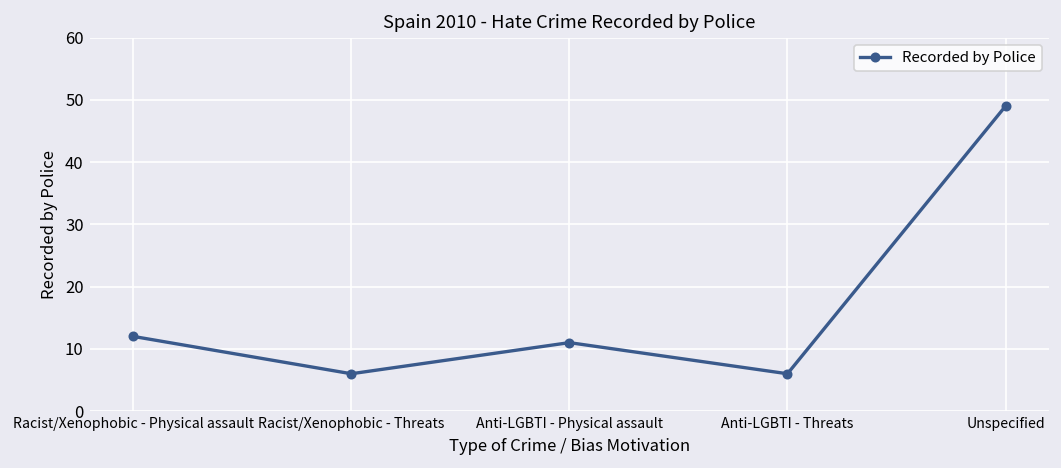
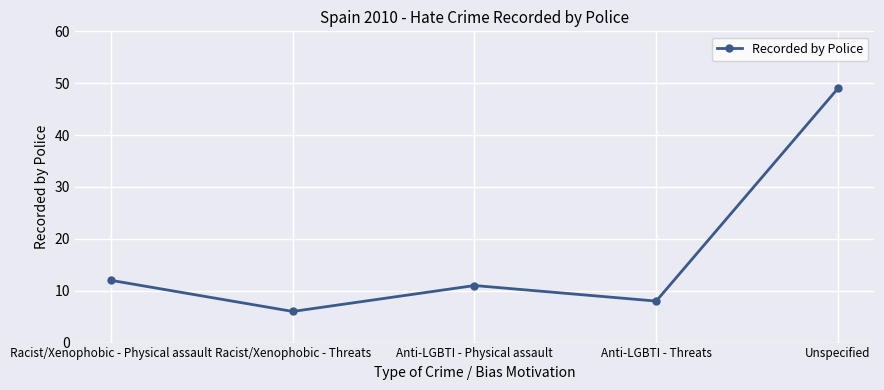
  {
    "Racist/Xenophobic - Physical assault": 12,
    "Racist/Xenophobic - Threats": 6,
    "Anti-LGBTI - Physical assault": 11,
-   "Anti-LGBTI - Threats": 6,
+   "Anti-LGBTI - Threats": 8,
    "Unspecified": 49
  }
